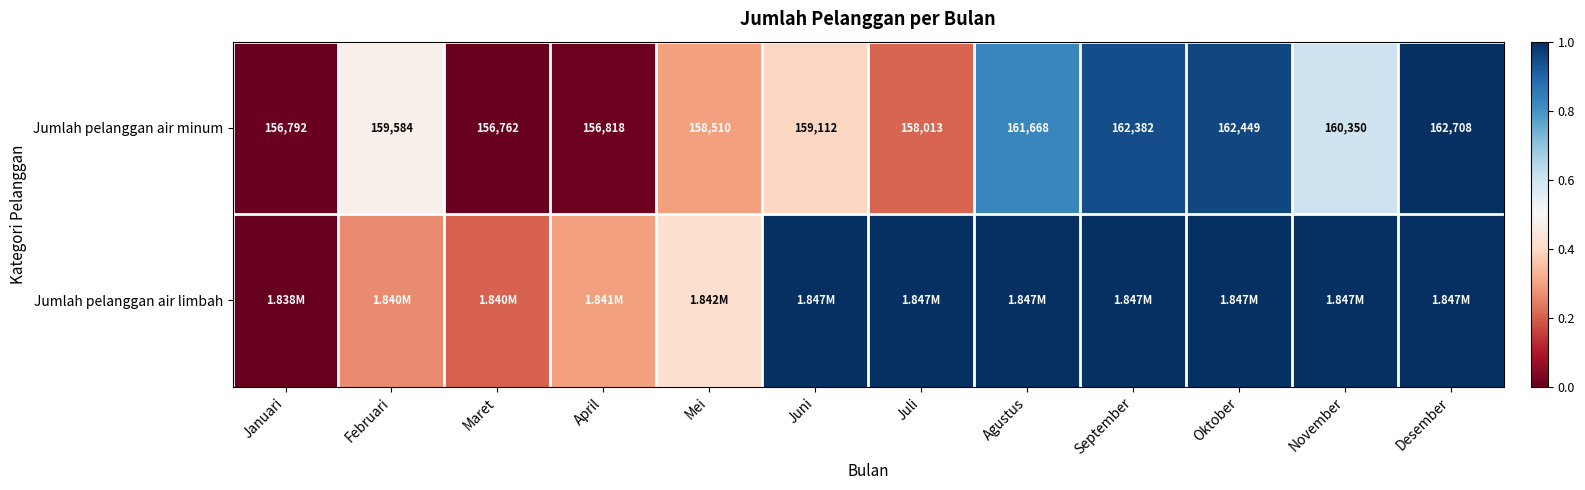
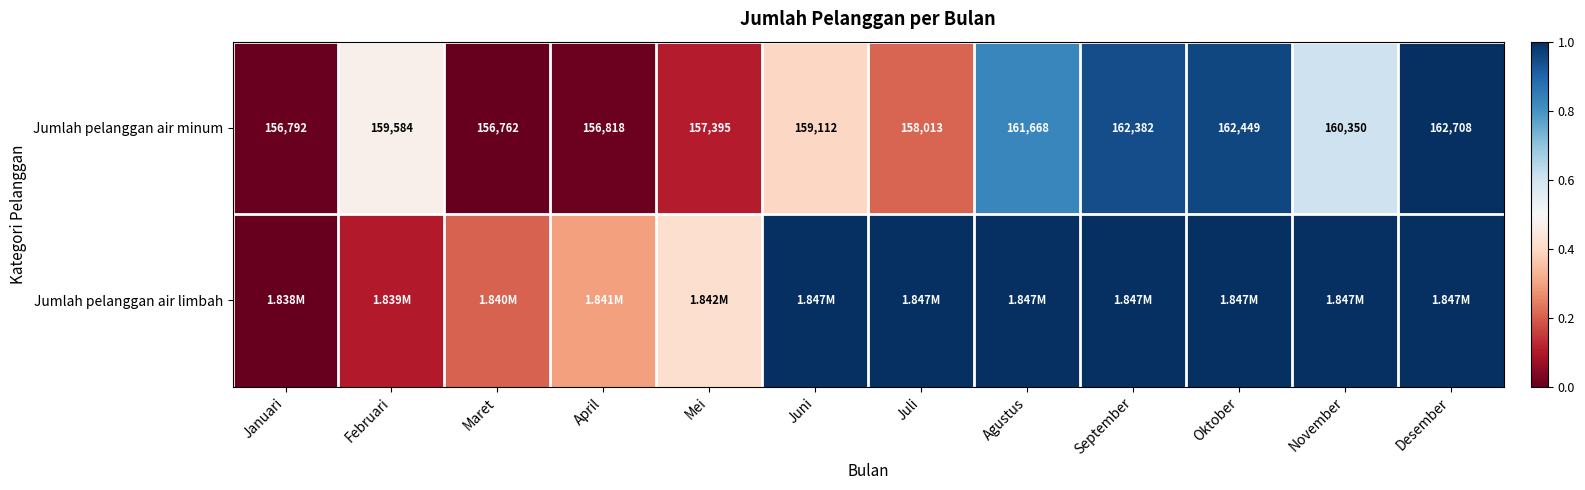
  {
    "Jumlah pelanggan air minum": {
      "Januari": "156,792",
      "Februari": "159,584",
      "Maret": "156,762",
      "April": "156,818",
-     "Mei": "158,510",
+     "Mei": "157,395",
      "Juni": "159,112",
      "Juli": "158,013",
      "Agustus": "161,668",
      "September": "162,382",
      "Oktober": "162,449",
      "November": "160,350",
      "Desember": "162,708"
    },
    "Jumlah pelanggan air limbah": {
      "Januari": "1.838M",
-     "Februari": "1.840M",
+     "Februari": "1.839M",
      "Maret": "1.840M",
      "April": "1.841M",
      "Mei": "1.842M",
      "Juni": "1.847M",
      "Juli": "1.847M",
      "Agustus": "1.847M",
      "September": "1.847M",
      "Oktober": "1.847M",
      "November": "1.847M",
      "Desember": "1.847M"
    }
  }
